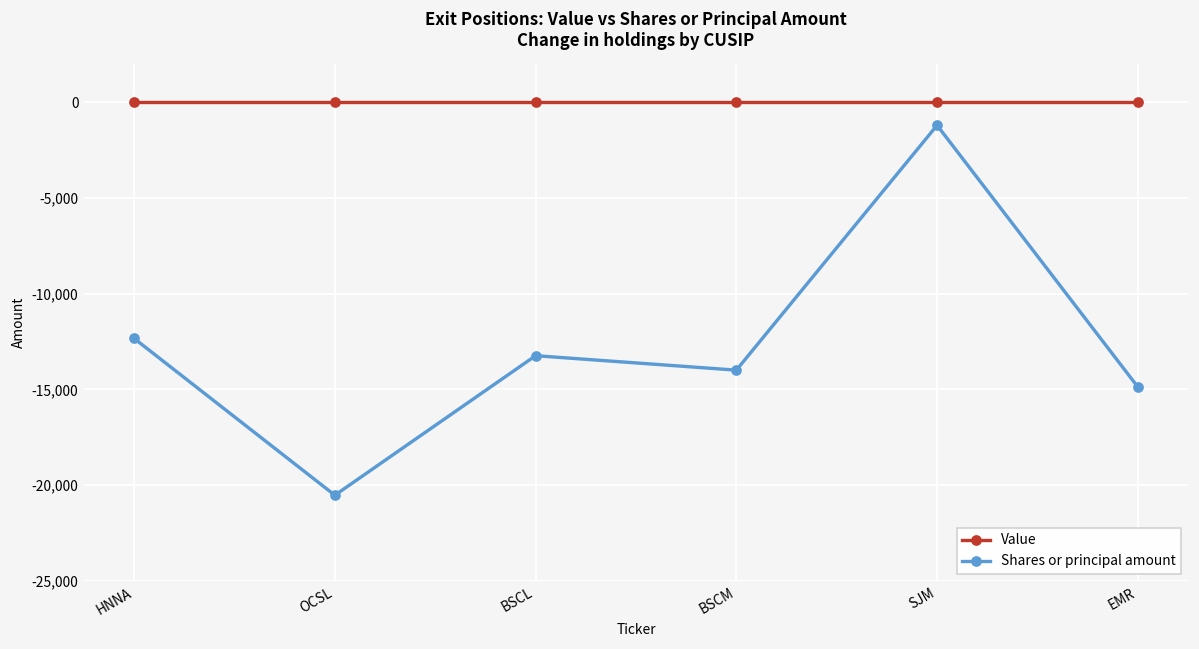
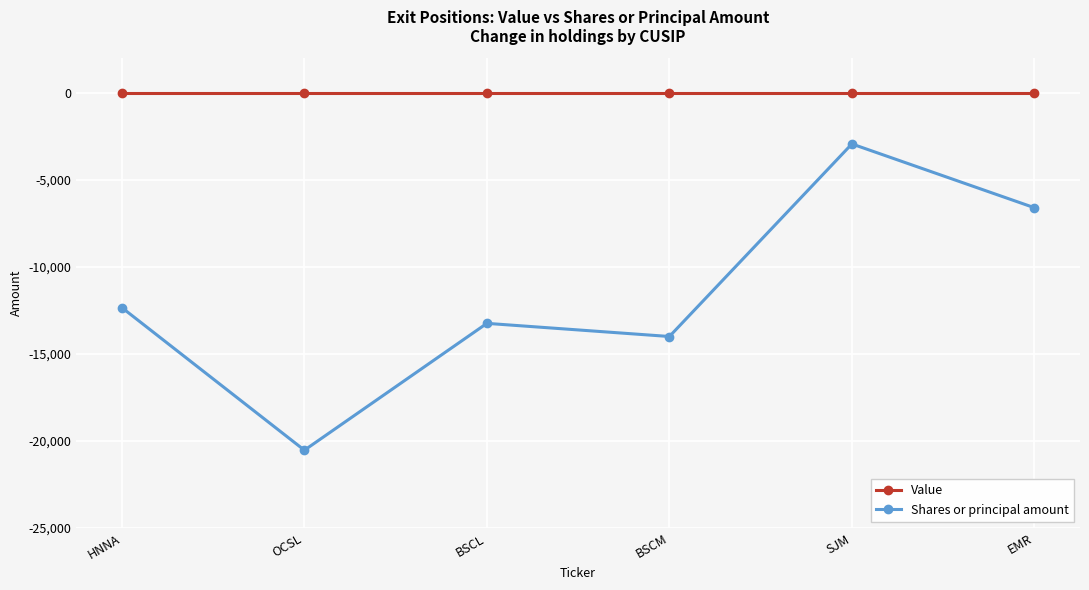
  {
    "Value": {
      "HNNA": "0",
      "OCSL": "0",
      "BSCL": "0",
      "BSCM": "0",
      "SJM": "0",
      "EMR": "0"
    },
    "Shares or principal amount": {
      "HNNA": "-12,300",
      "OCSL": "-20,500",
      "BSCL": "-13,200",
      "BSCM": "-14,000",
-     "SJM": "-1,200",
-     "EMR": "-14,900"
+     "SJM": "-2,900",
+     "EMR": "-6,600"
    }
  }
